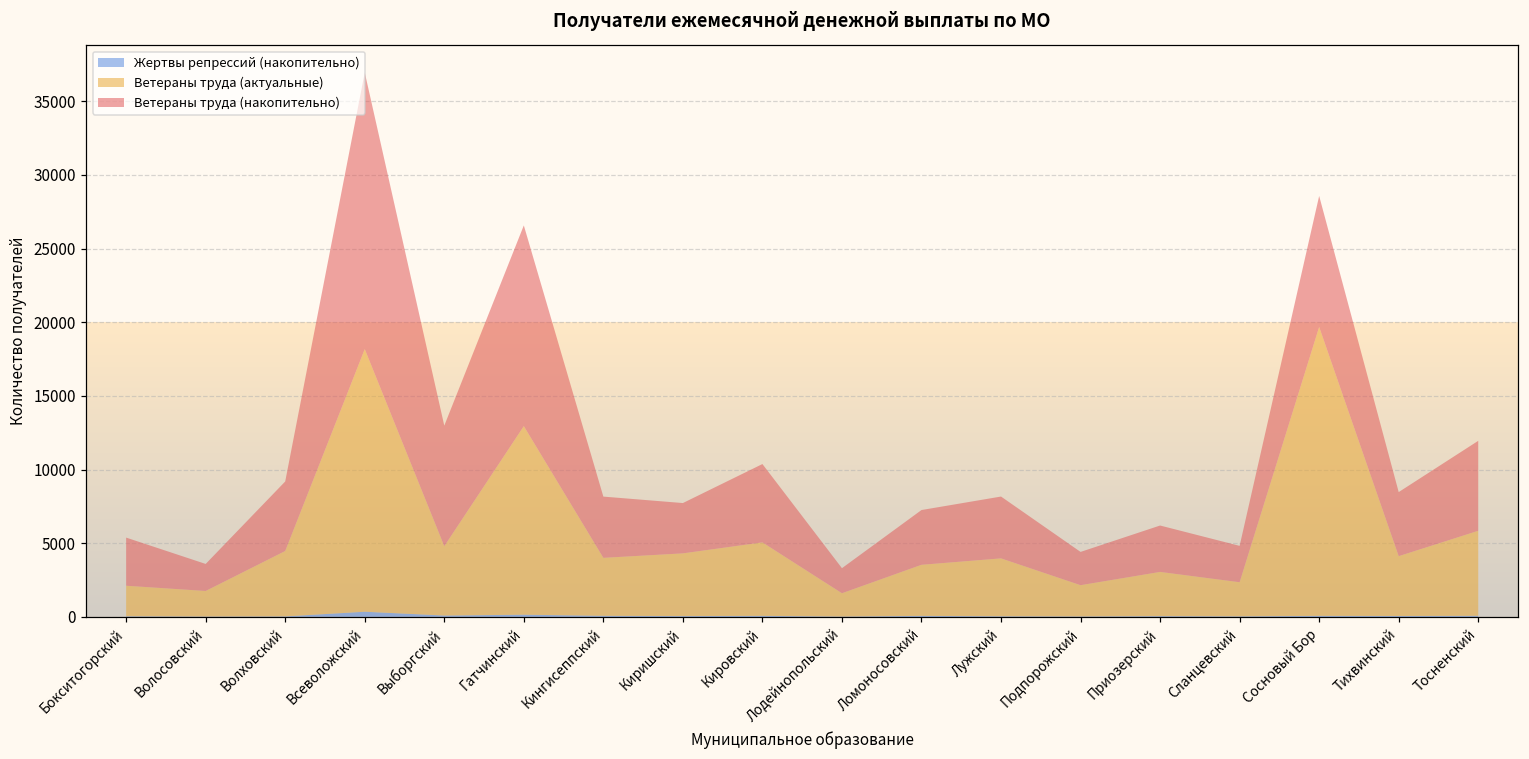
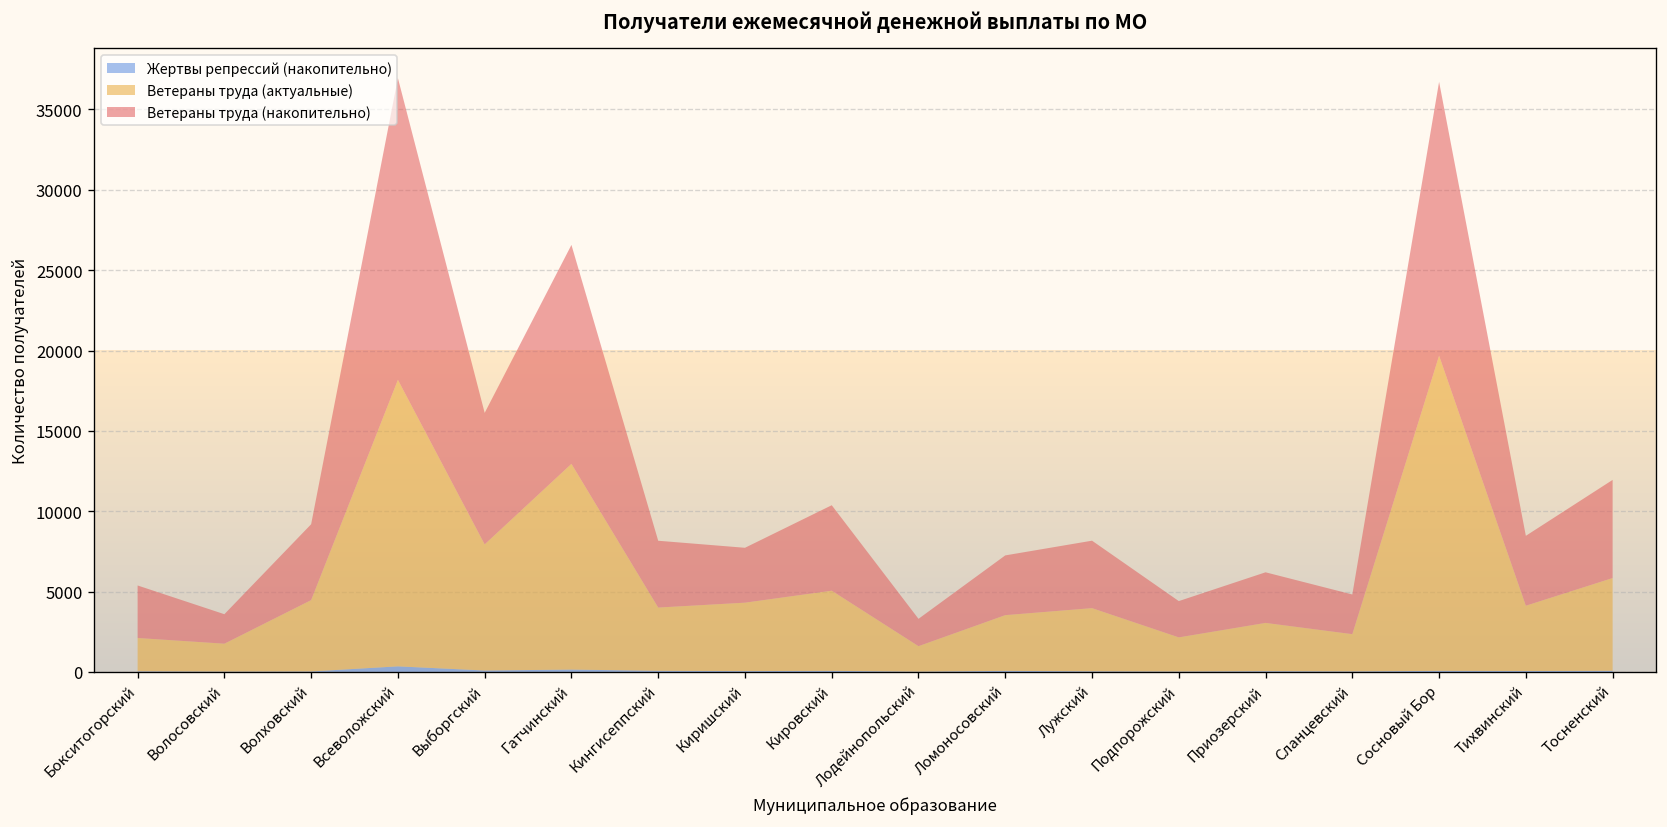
  {
    "Жертвы репрессий (накопительно)": {
      "Всеволожский": 300
    },
    "Ветераны труда (актуальные)": {
      "Бокситогорский": 2100,
      "Волосовский": 1700,
      "Волховский": 4400,
      "Всеволожский": 17800,
-     "Выборгский": 4700,
+     "Выборгский": 7800,
      "Гатчинский": 12800,
      "Кингисеппский": 3900,
      "Киришский": 4300,
      "Кировский": 5000,
      "Лодейнопольский": 1600,
      "Ломоносовский": 3500,
      "Лужский": 3900,
      "Подпорожский": 2100,
      "Приозерский": 3000,
      "Сланцевский": 2300,
      "Сосновый Бор": 19600,
      "Тихвинский": 4100,
      "Тосненский": 5800
    },
    "Ветераны труда (накопительно)": {
      "Бокситогорский": 3300,
      "Волосовский": 1800,
      "Волховский": 4700,
      "Выборгский": 8200,
      "Гатчинский": 13600,
      "Кингисеппский": 4200,
      "Киришский": 3400,
      "Кировский": 5300,
      "Лодейнопольский": 1700,
      "Ломоносовский": 3700,
      "Лужский": 4200,
      "Подпорожский": 2300,
      "Приозерский": 3100,
      "Сланцевский": 2500,
-     "Сосновый Бор": 8900,
+     "Сосновый Бор": 17000,
      "Тихвинский": 4300,
      "Тосненский": 6100
    }
  }
